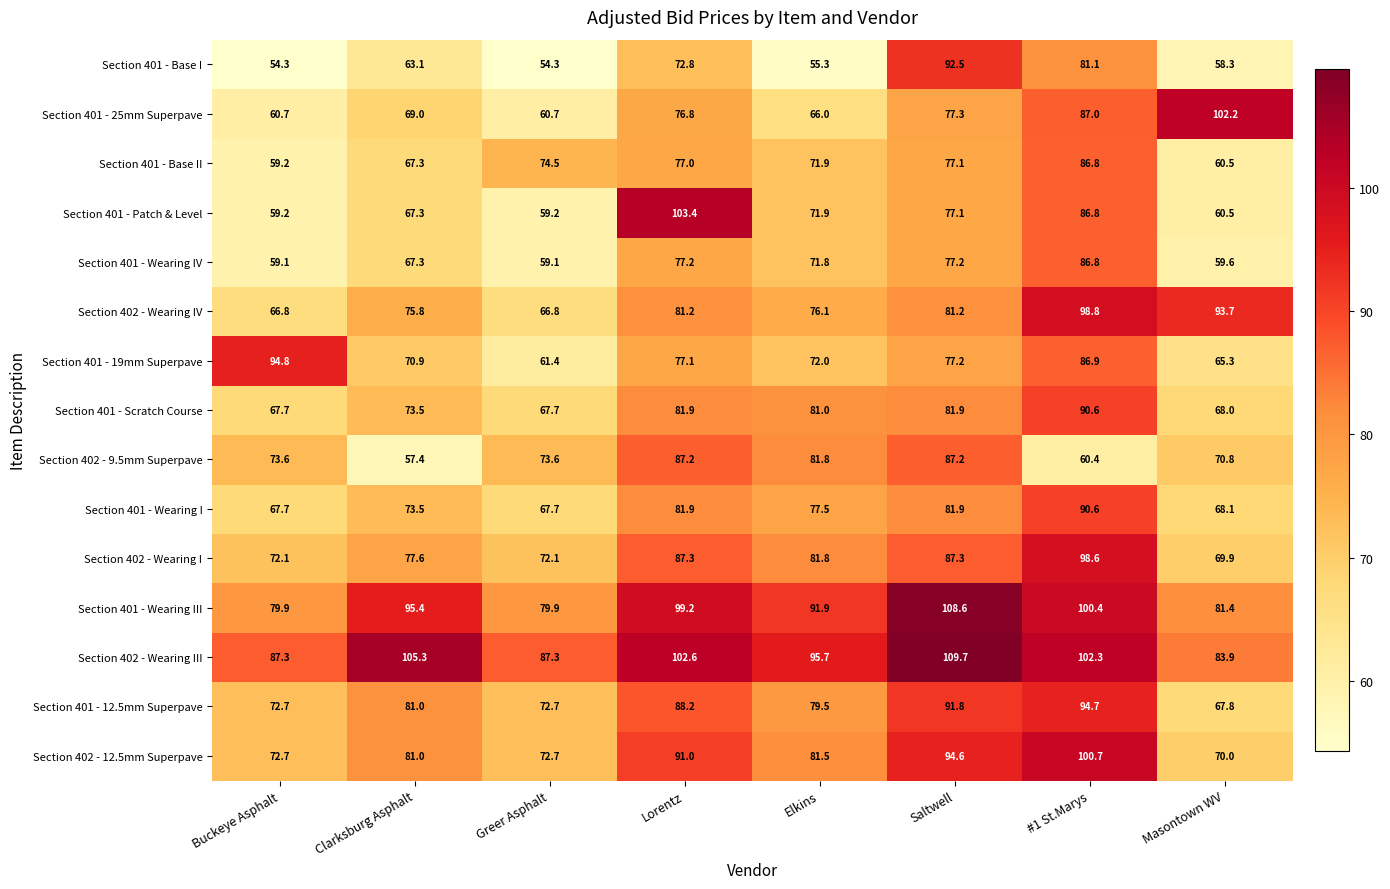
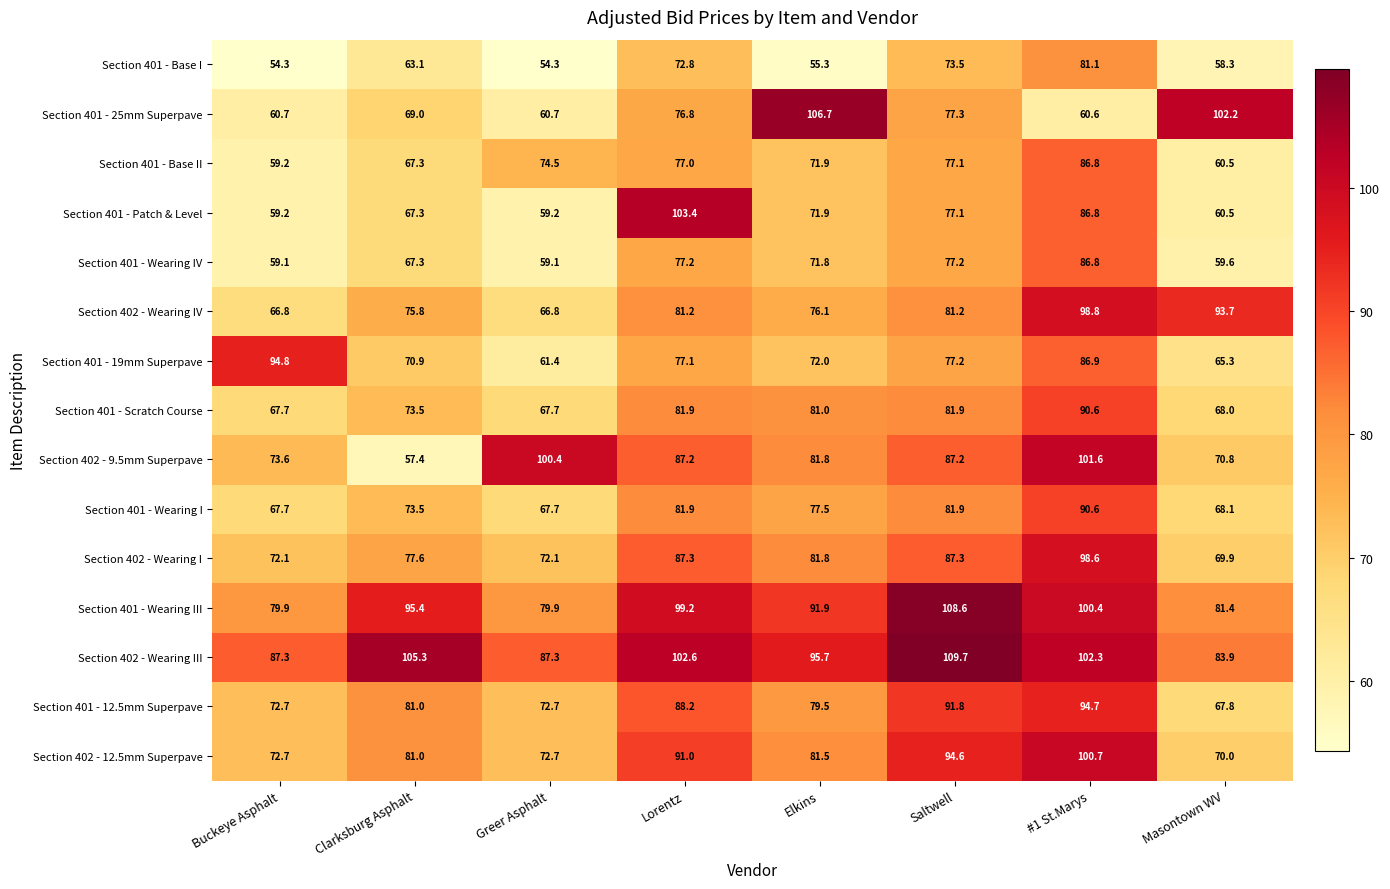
  {
    "Section 401 - Base I": {
      "Buckeye Asphalt": 54.3,
      "Clarksburg Asphalt": 63.1,
      "Greer Asphalt": 54.3,
      "Lorentz": 72.8,
      "Elkins": 55.3,
-     "Saltwell": 92.5,
+     "Saltwell": 73.5,
      "#1 St.Marys": 81.1,
      "Masontown WV": 58.3
    },
    "Section 401 - 25mm Superpave": {
      "Buckeye Asphalt": 60.7,
      "Clarksburg Asphalt": 69.0,
      "Greer Asphalt": 60.7,
      "Lorentz": 76.8,
-     "Elkins": 66.0,
+     "Elkins": 106.7,
      "Saltwell": 77.3,
-     "#1 St.Marys": 87.0,
+     "#1 St.Marys": 60.6,
      "Masontown WV": 102.2
    },
    "Section 401 - Base II": {
      "Buckeye Asphalt": 59.2,
      "Clarksburg Asphalt": 67.3,
      "Greer Asphalt": 74.5,
      "Lorentz": 77.0,
      "Elkins": 71.9,
      "Saltwell": 77.1,
      "#1 St.Marys": 86.8,
      "Masontown WV": 60.5
    },
    "Section 401 - Patch & Level": {
      "Buckeye Asphalt": 59.2,
      "Clarksburg Asphalt": 67.3,
      "Greer Asphalt": 59.2,
      "Lorentz": 103.4,
      "Elkins": 71.9,
      "Saltwell": 77.1,
      "#1 St.Marys": 86.8,
      "Masontown WV": 60.5
    },
    "Section 401 - Wearing IV": {
      "Buckeye Asphalt": 59.1,
      "Clarksburg Asphalt": 67.3,
      "Greer Asphalt": 59.1,
      "Lorentz": 77.2,
      "Elkins": 71.8,
      "Saltwell": 77.2,
      "#1 St.Marys": 86.8,
      "Masontown WV": 59.6
    },
    "Section 402 - Wearing IV": {
      "Buckeye Asphalt": 66.8,
      "Clarksburg Asphalt": 75.8,
      "Greer Asphalt": 66.8,
      "Lorentz": 81.2,
      "Elkins": 76.1,
      "Saltwell": 81.2,
      "#1 St.Marys": 98.8,
      "Masontown WV": 93.7
    },
    "Section 401 - 19mm Superpave": {
      "Buckeye Asphalt": 94.8,
      "Clarksburg Asphalt": 70.9,
      "Greer Asphalt": 61.4,
      "Lorentz": 77.1,
      "Elkins": 72.0,
      "Saltwell": 77.2,
      "#1 St.Marys": 86.9,
      "Masontown WV": 65.3
    },
    "Section 401 - Scratch Course": {
      "Buckeye Asphalt": 67.7,
      "Clarksburg Asphalt": 73.5,
      "Greer Asphalt": 67.7,
      "Lorentz": 81.9,
      "Elkins": 81.0,
      "Saltwell": 81.9,
      "#1 St.Marys": 90.6,
      "Masontown WV": 68.0
    },
    "Section 402 - 9.5mm Superpave": {
      "Buckeye Asphalt": 73.6,
      "Clarksburg Asphalt": 57.4,
-     "Greer Asphalt": 73.6,
+     "Greer Asphalt": 100.4,
      "Lorentz": 87.2,
      "Elkins": 81.8,
      "Saltwell": 87.2,
-     "#1 St.Marys": 60.4,
+     "#1 St.Marys": 101.6,
      "Masontown WV": 70.8
    },
    "Section 401 - Wearing I": {
      "Buckeye Asphalt": 67.7,
      "Clarksburg Asphalt": 73.5,
      "Greer Asphalt": 67.7,
      "Lorentz": 81.9,
      "Elkins": 77.5,
      "Saltwell": 81.9,
      "#1 St.Marys": 90.6,
      "Masontown WV": 68.1
    },
    "Section 402 - Wearing I": {
      "Buckeye Asphalt": 72.1,
      "Clarksburg Asphalt": 77.6,
      "Greer Asphalt": 72.1,
      "Lorentz": 87.3,
      "Elkins": 81.8,
      "Saltwell": 87.3,
      "#1 St.Marys": 98.6,
      "Masontown WV": 69.9
    },
    "Section 401 - Wearing III": {
      "Buckeye Asphalt": 79.9,
      "Clarksburg Asphalt": 95.4,
      "Greer Asphalt": 79.9,
      "Lorentz": 99.2,
      "Elkins": 91.9,
      "Saltwell": 108.6,
      "#1 St.Marys": 100.4,
      "Masontown WV": 81.4
    },
    "Section 402 - Wearing III": {
      "Buckeye Asphalt": 87.3,
      "Clarksburg Asphalt": 105.3,
      "Greer Asphalt": 87.3,
      "Lorentz": 102.6,
      "Elkins": 95.7,
      "Saltwell": 109.7,
      "#1 St.Marys": 102.3,
      "Masontown WV": 83.9
    },
    "Section 401 - 12.5mm Superpave": {
      "Buckeye Asphalt": 72.7,
      "Clarksburg Asphalt": 81.0,
      "Greer Asphalt": 72.7,
      "Lorentz": 88.2,
      "Elkins": 79.5,
      "Saltwell": 91.8,
      "#1 St.Marys": 94.7,
      "Masontown WV": 67.8
    },
    "Section 402 - 12.5mm Superpave": {
      "Buckeye Asphalt": 72.7,
      "Clarksburg Asphalt": 81.0,
      "Greer Asphalt": 72.7,
      "Lorentz": 91.0,
      "Elkins": 81.5,
      "Saltwell": 94.6,
      "#1 St.Marys": 100.7,
      "Masontown WV": 70.0
    }
  }
